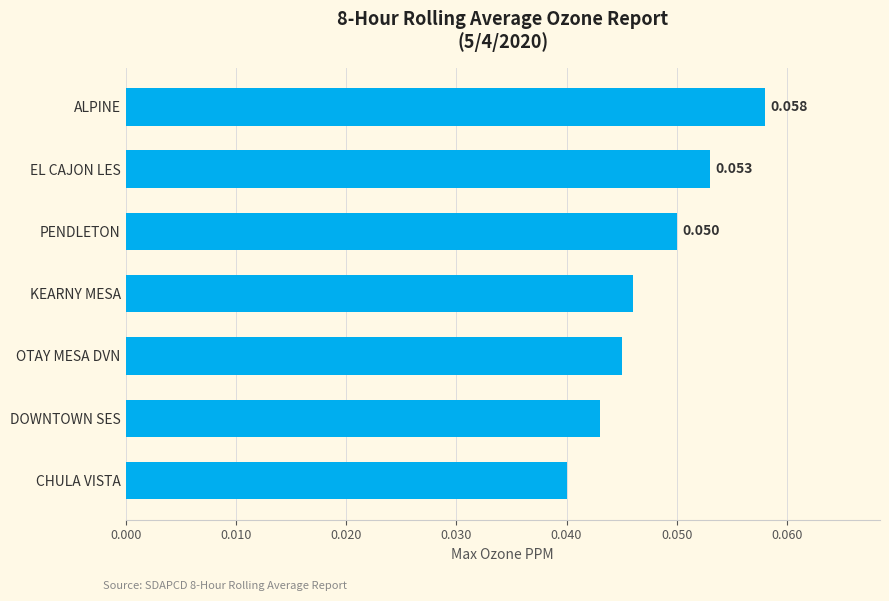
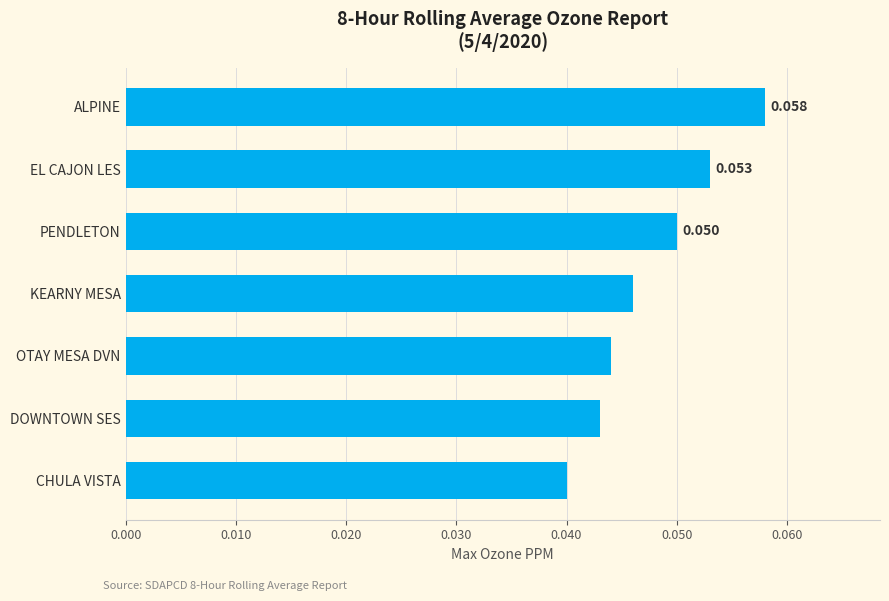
  {
    "KEARNY MESA": 0.046,
-   "OTAY MESA DVN": 0.045,
+   "OTAY MESA DVN": 0.044,
    "DOWNTOWN SES": 0.043,
    "CHULA VISTA": 0.040
  }
